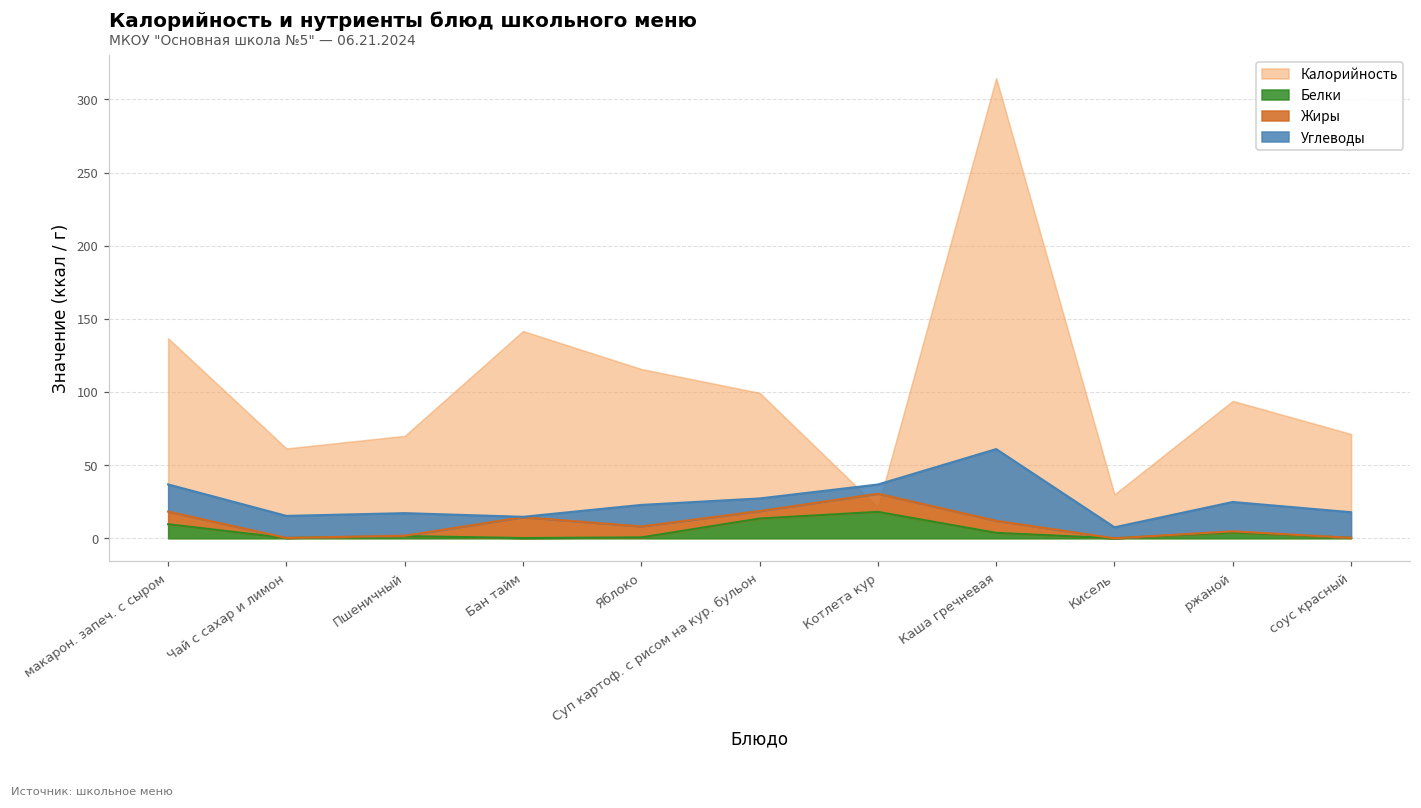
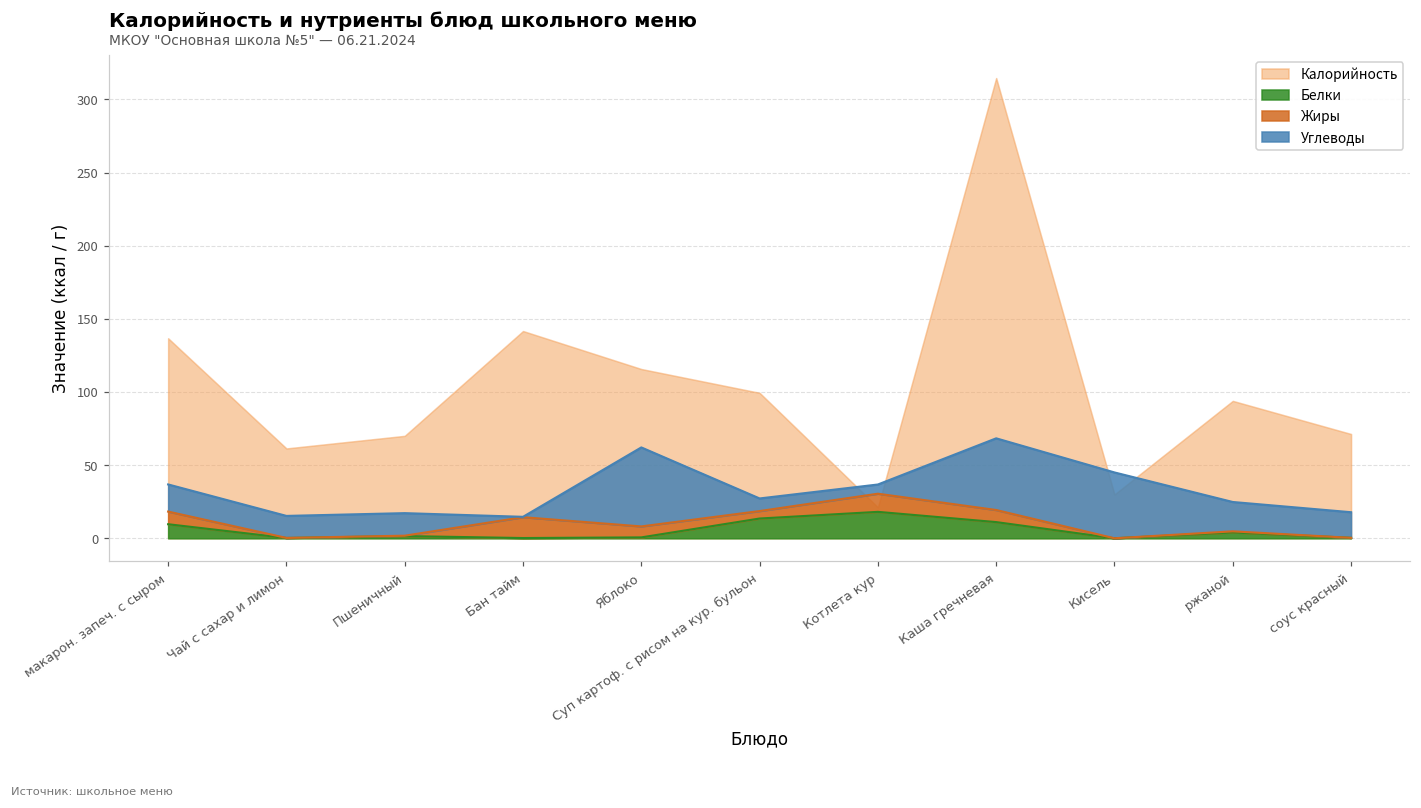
  {
    "Калорийность": {
      "макарон. запеч. с сыром": 137,
      "Чай с сахар и лимон": 61,
      "Пшеничный": 70,
      "Бан тайм": 142,
      "Яблоко": 116,
      "Суп картоф. с рисом на кур. бульон": 99,
      "Котлета кур": 21,
      "Каша гречневая": 315,
      "Кисель": 30,
      "ржаной": 94,
      "соус красный": 71
    },
    "Белки": {
      "макарон. запеч. с сыром": 10,
      "Бан тайм": 0,
      "Яблоко": 1,
      "Суп картоф. с рисом на кур. бульон": 14,
      "Котлета кур": 18,
-     "Каша гречневая": 4
+     "Каша гречневая": 11
    },
    "Жиры": {
      "макарон. запеч. с сыром": 9,
      "Яблоко": 8,
      "Суп картоф. с рисом на кур. бульон": 5,
      "Котлета кур": 12,
      "Каша гречневая": 8
    },
    "Углеводы": {
      "макарон. запеч. с сыром": 19,
      "Чай с сахар и лимон": 15,
      "Пшеничный": 15,
-     "Яблоко": 15,
+     "Яблоко": 54,
      "Суп картоф. с рисом на кур. бульон": 9,
      "Котлета кур": 6,
      "Каша гречневая": 49,
-     "Кисель": 8,
+     "Кисель": 45,
      "ржаной": 20,
      "соус красный": 18
    }
  }
